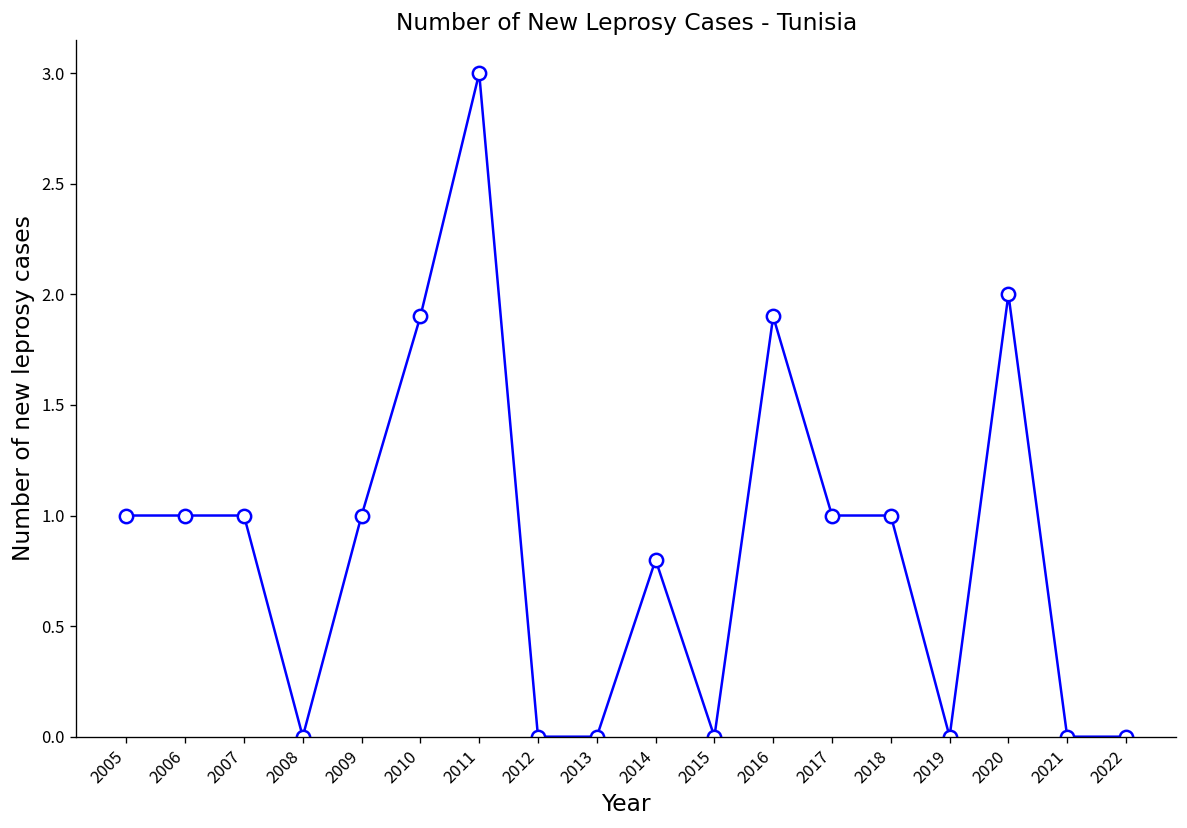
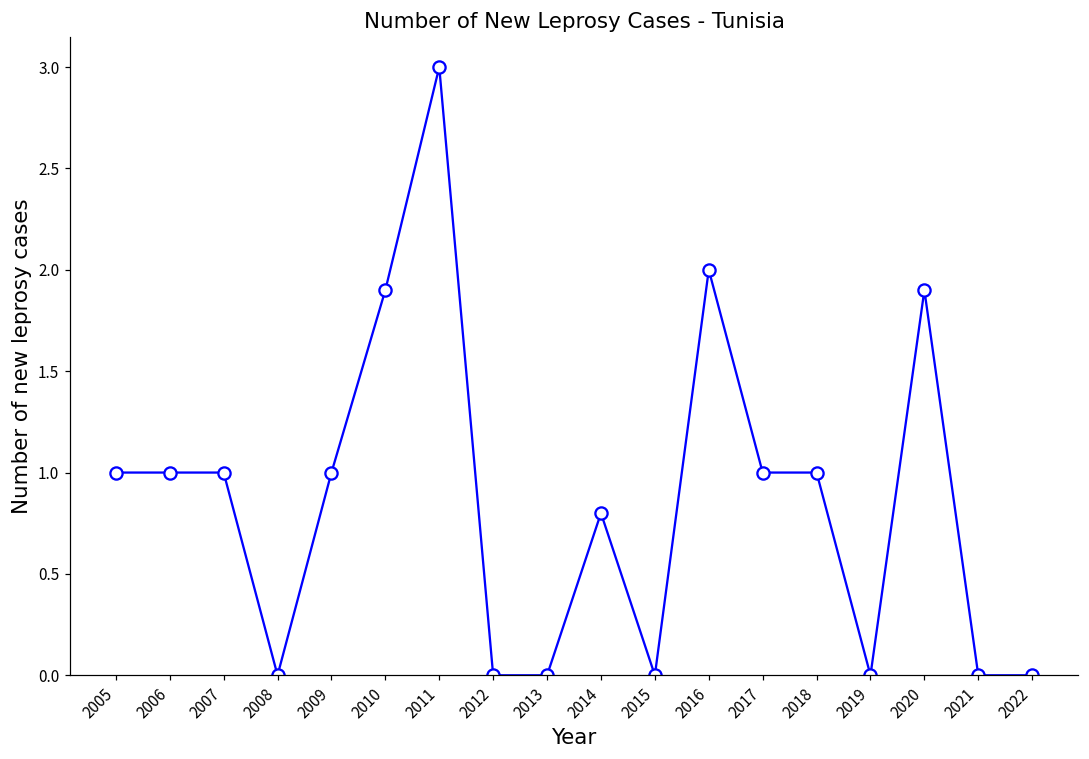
  {
    "2005": 1.0,
    "2006": 1.0,
    "2007": 1.0,
    "2008": 0.0,
    "2009": 1.0,
    "2010": 1.9,
    "2011": 3.0,
    "2012": 0.0,
    "2013": 0.0,
    "2014": 0.8,
    "2015": 0.0,
-   "2016": 1.9,
+   "2016": 2.0,
    "2017": 1.0,
    "2018": 1.0,
    "2019": 0.0,
-   "2020": 2.0,
+   "2020": 1.9,
    "2021": 0.0,
    "2022": 0.0
  }
